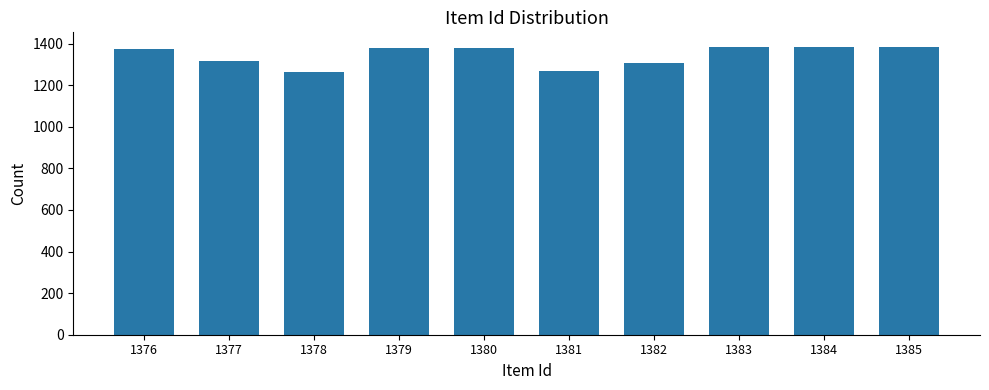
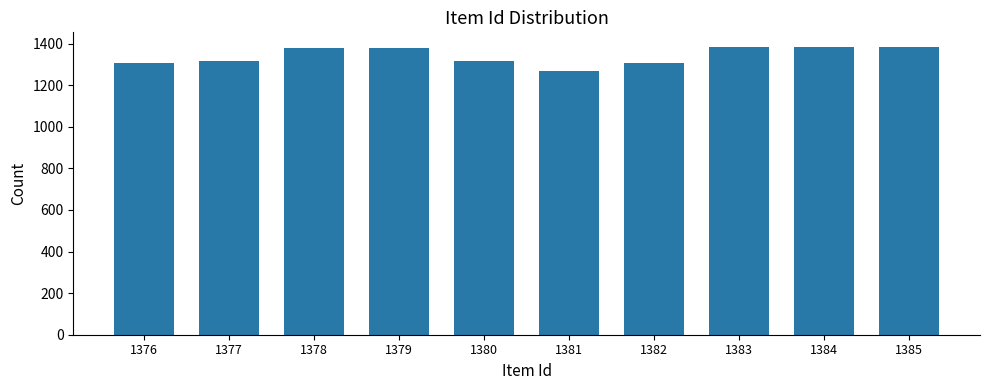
  {
-   "1376": 1380,
+   "1376": 1310,
    "1377": 1310,
-   "1378": 1260,
+   "1378": 1380,
    "1379": 1380,
-   "1380": 1380,
+   "1380": 1320,
    "1381": 1270,
    "1382": 1310,
    "1383": 1380,
    "1384": 1380,
    "1385": 1390
  }
